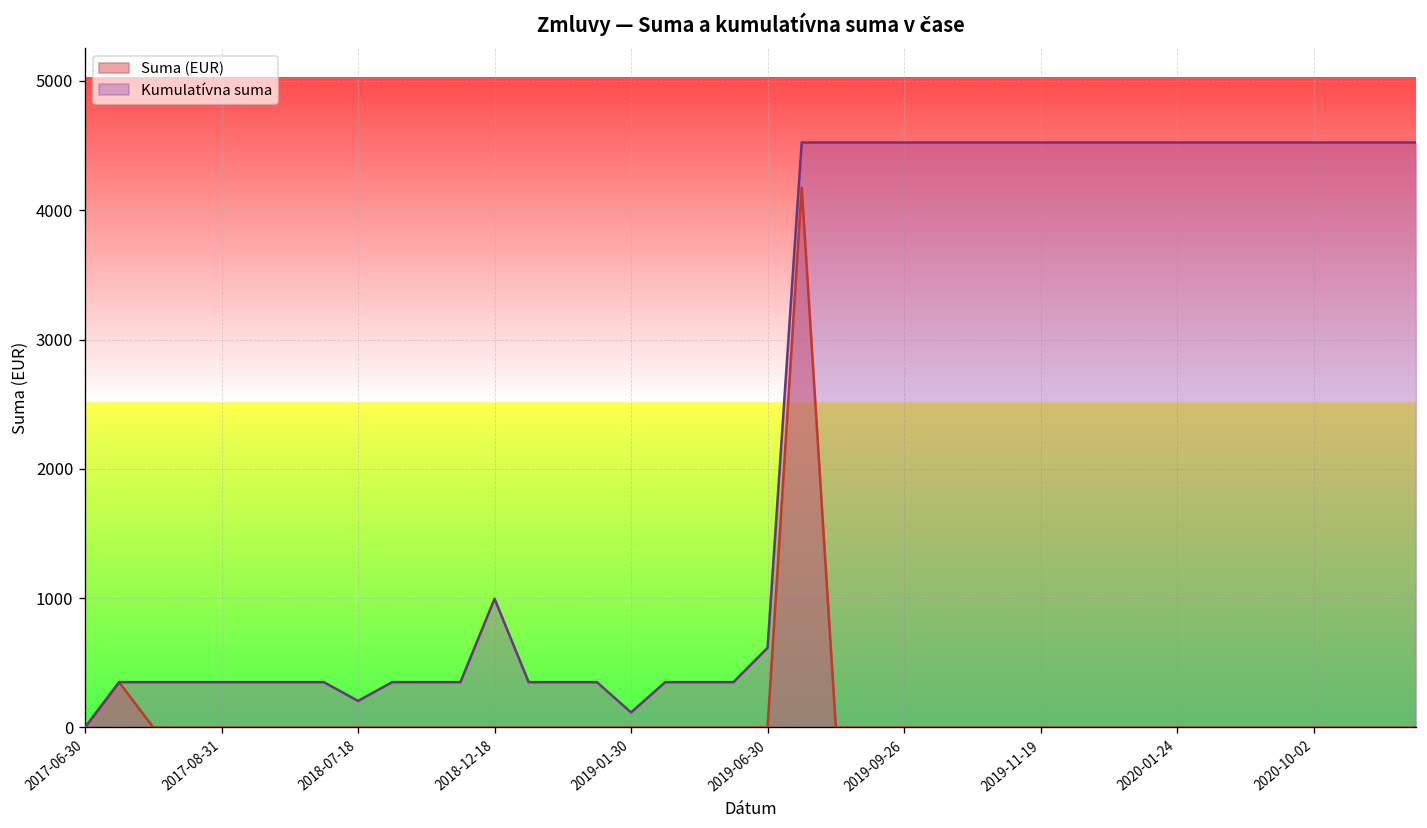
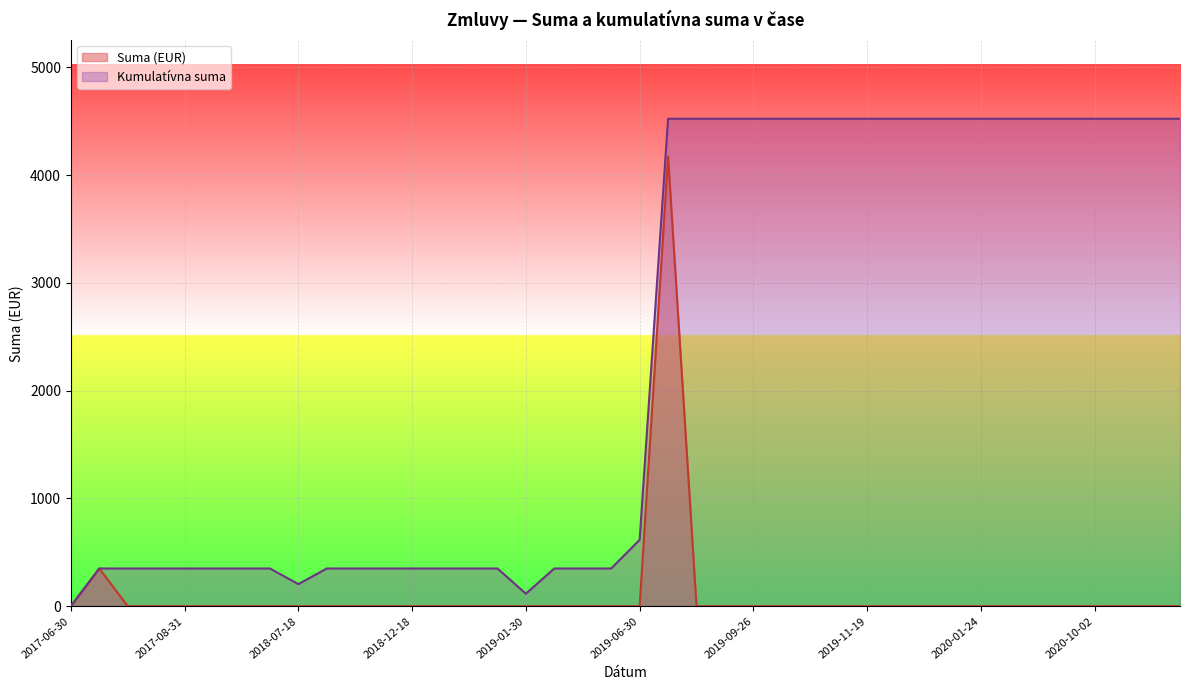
  {
    "Suma (EUR)": {
      "2018-07-18": 0,
      "2018-12-18": 0,
      "2019-01-30": 0,
      "2019-06-30": 0,
      "2019-09-26": 0,
      "2020-01-24": 0,
      "2020-10-02": 0
    },
    "Kumulatívna suma": {
      "2018-07-18": 210,
-     "2018-12-18": 1000,
+     "2018-12-18": 350,
      "2019-01-30": 120,
      "2019-06-30": 620,
      "2019-09-26": 4520,
      "2020-01-24": 4520,
      "2020-10-02": 4520
    }
  }
